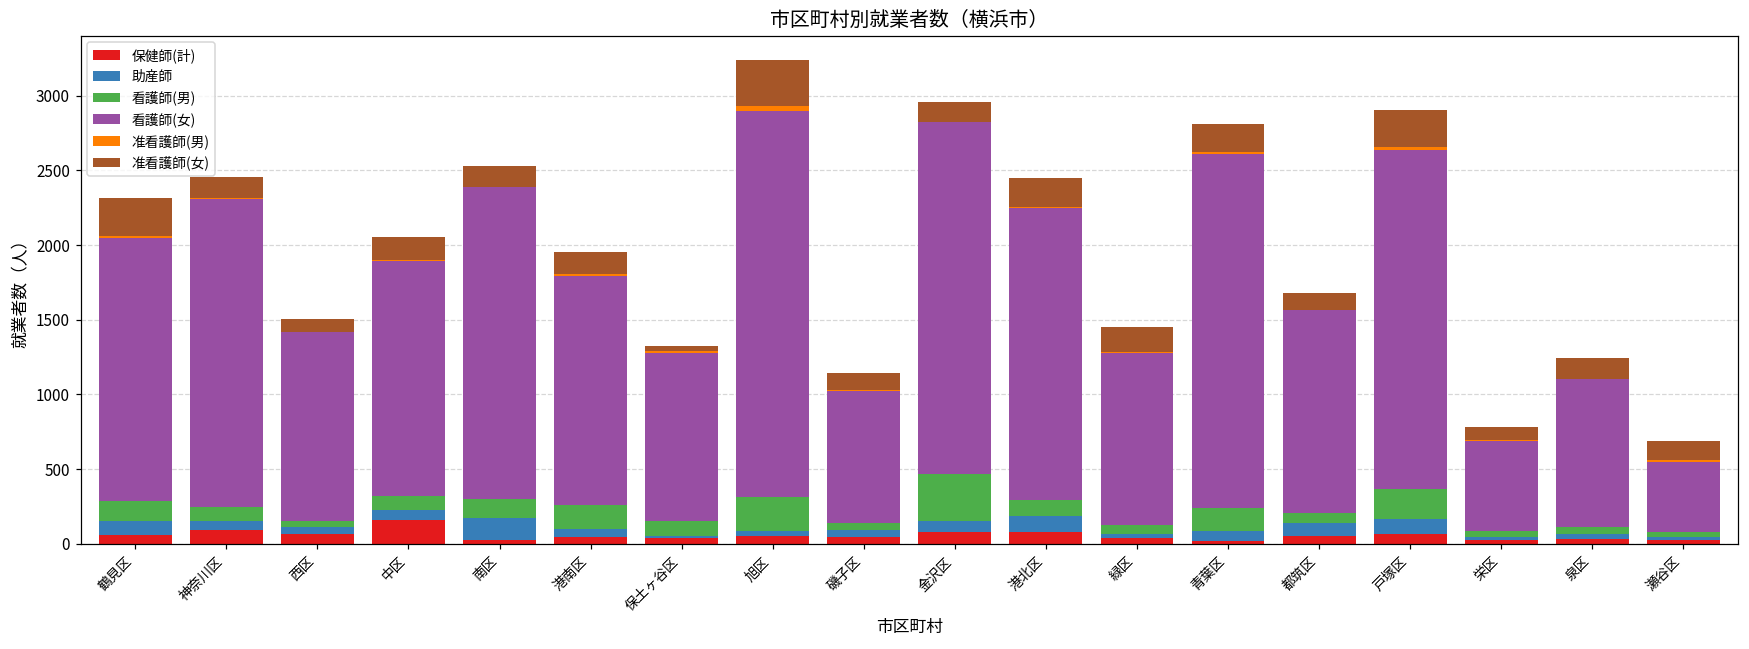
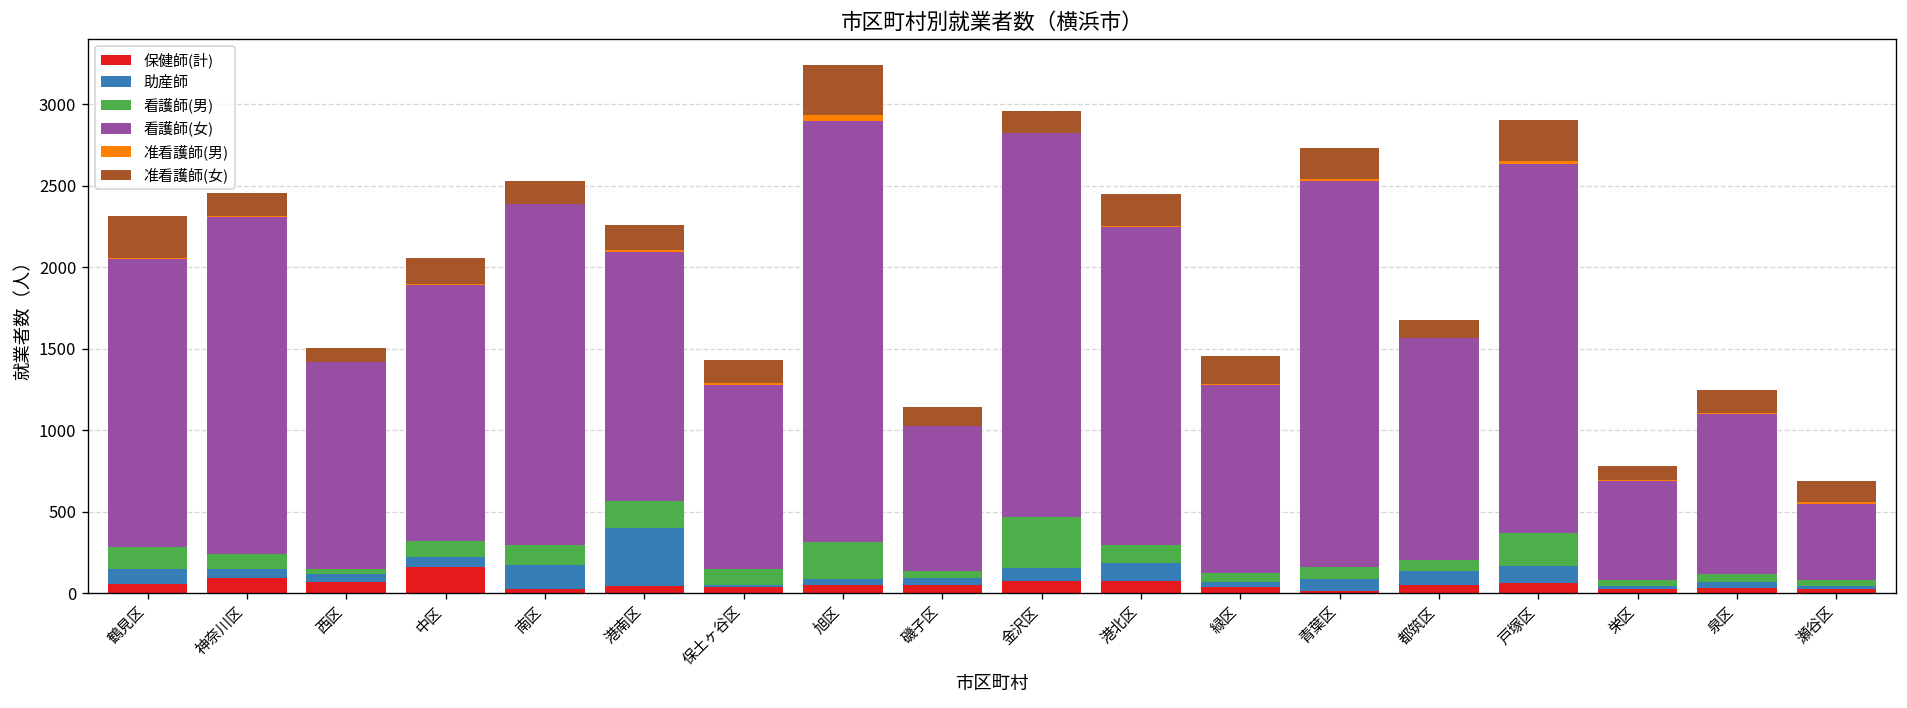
  {
    "保健師(計)": {
      "鶴見区": 60,
      "神奈川区": 90,
      "西区": 70,
      "中区": 160,
      "南区": 30,
      "港南区": 50,
      "保土ヶ谷区": 40,
      "旭区": 50,
      "磯子区": 50,
      "金沢区": 80,
      "港北区": 80,
      "緑区": 40,
      "都筑区": 50,
      "戸塚区": 60,
      "栄区": 30,
      "泉区": 30,
      "瀬谷区": 30
    },
    "助産師": {
      "鶴見区": 90,
      "神奈川区": 60,
      "西区": 50,
      "中区": 60,
      "南区": 150,
-     "港南区": 50,
+     "港南区": 360,
      "旭区": 40,
      "磯子区": 40,
      "金沢区": 80,
      "港北区": 110,
      "緑区": 30,
      "青葉区": 70,
      "都筑区": 90,
      "戸塚区": 100,
      "栄区": 20,
      "泉区": 30,
      "瀬谷区": 20
    },
    "看護師(男)": {
      "鶴見区": 130,
      "神奈川区": 90,
      "西区": 40,
      "中区": 100,
      "南区": 120,
      "港南区": 160,
      "保土ヶ谷区": 100,
      "旭区": 230,
      "磯子区": 50,
      "金沢区": 310,
      "港北区": 110,
      "緑区": 60,
-     "青葉区": 160,
+     "青葉区": 80,
      "都筑区": 70,
      "戸塚区": 210,
      "栄区": 40,
      "泉区": 50,
      "瀬谷区": 40
    },
    "看護師(女)": {
      "鶴見区": 1770,
      "神奈川区": 2070,
      "西区": 1270,
      "中区": 1570,
      "南区": 2090,
      "港南区": 1530,
      "保土ヶ谷区": 1130,
      "旭区": 2580,
      "磯子区": 890,
      "金沢区": 2350,
      "港北区": 1950,
      "緑区": 1150,
      "青葉区": 2370,
      "都筑区": 1360,
      "戸塚区": 2270,
      "栄区": 600,
      "泉区": 990,
      "瀬谷区": 470
    },
    "准看護師(男)": {
      "旭区": 40
    },
    "准看護師(女)": {
      "鶴見区": 250,
      "神奈川区": 140,
      "西区": 80,
      "中区": 160,
      "南区": 140,
      "港南区": 150,
-     "保土ヶ谷区": 30,
+     "保土ヶ谷区": 140,
      "旭区": 310,
      "磯子区": 110,
      "金沢区": 130,
      "港北区": 190,
      "緑区": 170,
      "青葉区": 190,
      "都筑区": 110,
      "戸塚区": 250,
      "栄区": 90,
      "泉区": 140,
      "瀬谷区": 130
    }
  }
